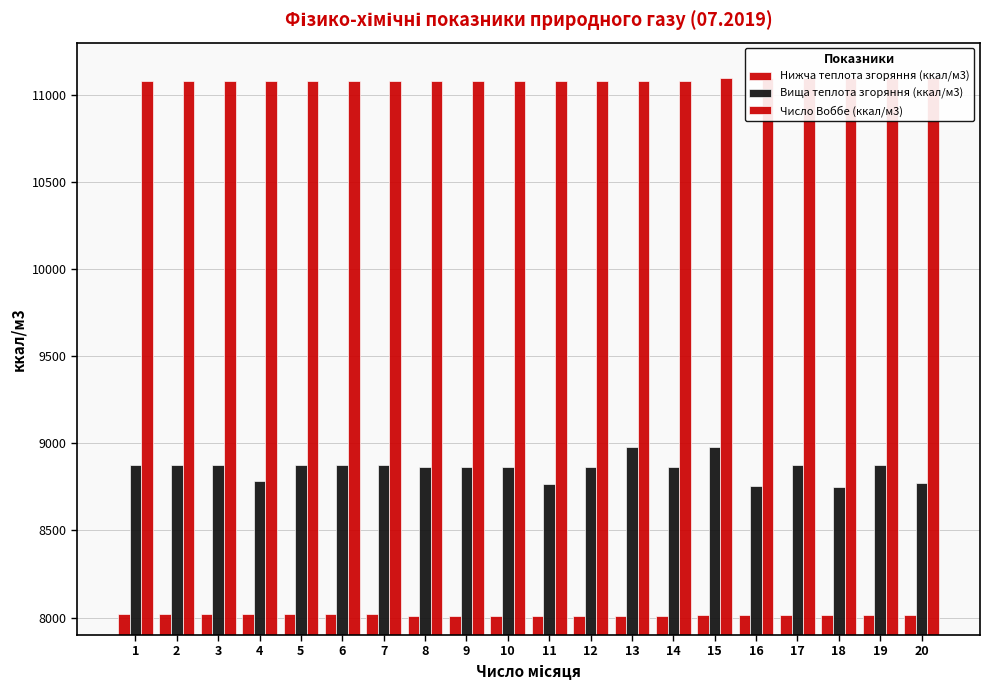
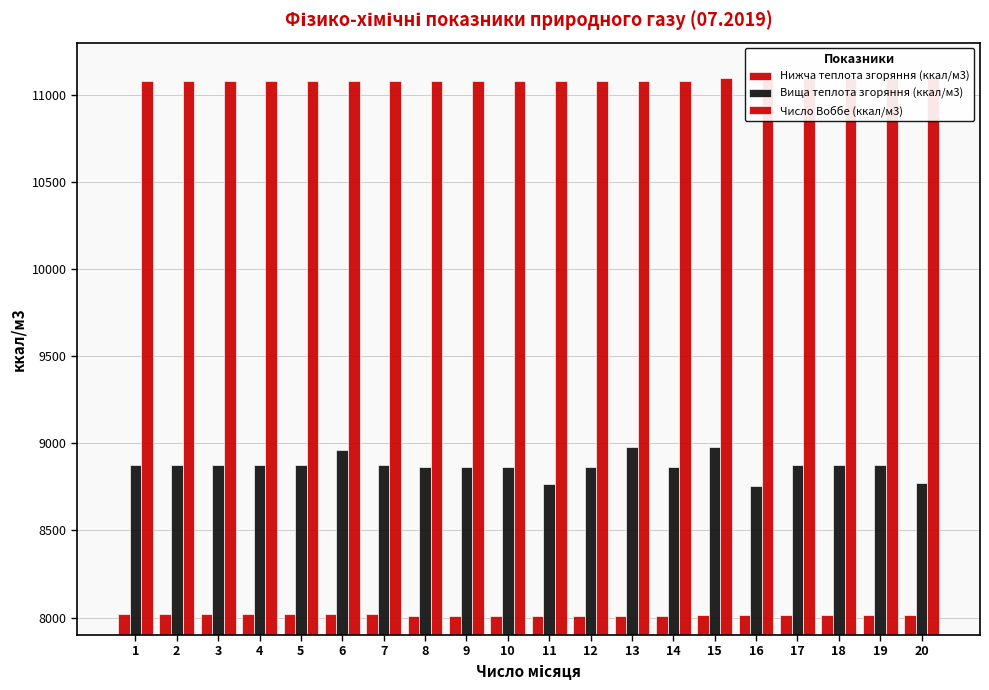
  {
    "Вища теплота згоряння (ккал/м3)": {
      "1": 8880,
      "2": 8880,
      "3": 8880,
-     "4": 8780,
+     "4": 8880,
      "5": 8880,
-     "6": 8880,
+     "6": 8960,
      "7": 8880,
      "8": 8860,
      "9": 8860,
      "10": 8860,
      "11": 8770,
      "12": 8860,
      "13": 8980,
      "14": 8860,
      "15": 8980,
      "16": 8760,
      "17": 8880,
-     "18": 8750,
+     "18": 8880,
      "19": 8880,
      "20": 8770
    }
  }
